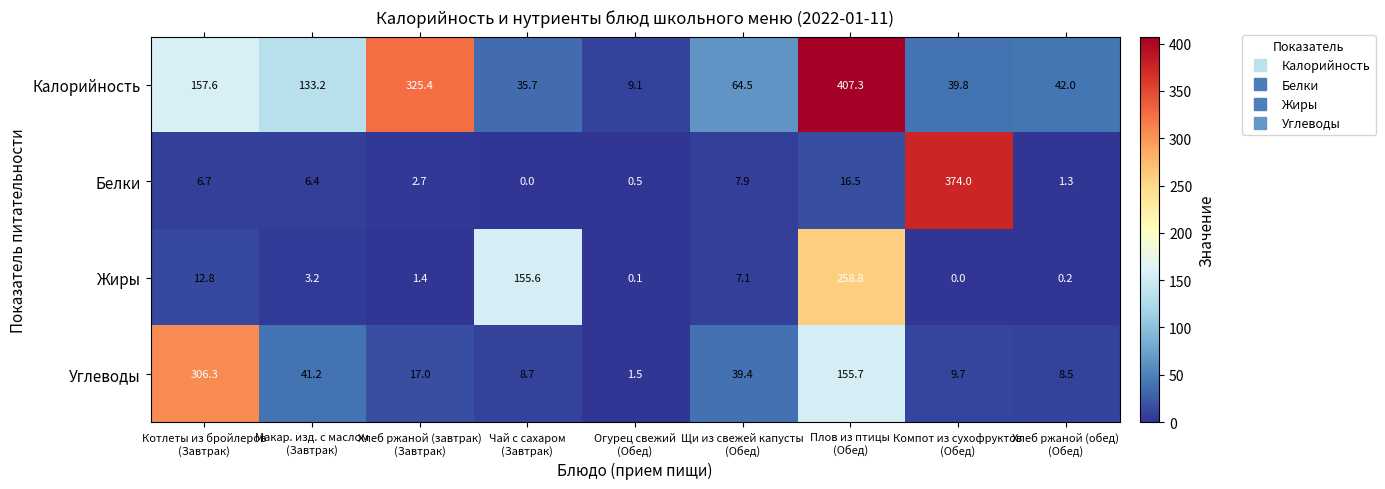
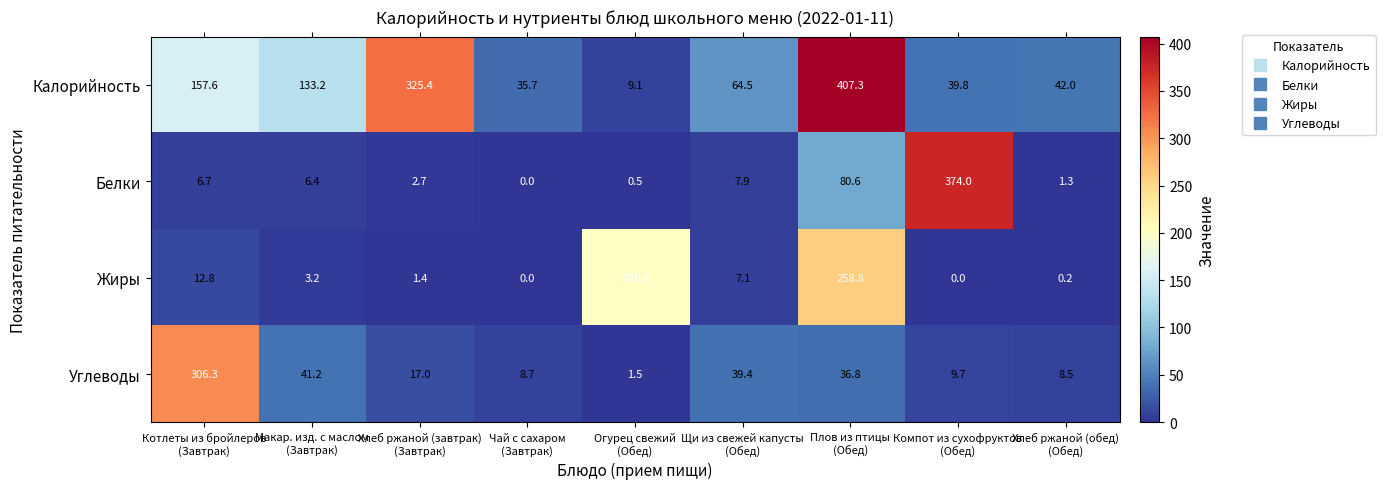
  {
    "Калорийность": {
      "Котлеты из бройлеров (Завтрак)": 157.6,
      "Макар. изд. с маслом (Завтрак)": 133.2,
      "Хлеб ржаной (завтрак) (Завтрак)": 325.4,
      "Чай с сахаром (Завтрак)": 35.7,
      "Огурец свежий (Обед)": 9.1,
      "Щи из свежей капусты (Обед)": 64.5,
      "Плов из птицы (Обед)": 407.3,
      "Компот из сухофруктов (Обед)": 39.8,
      "Хлеб ржаной (обед) (Обед)": 42.0
    },
    "Белки": {
      "Котлеты из бройлеров (Завтрак)": 6.7,
      "Макар. изд. с маслом (Завтрак)": 6.4,
      "Хлеб ржаной (завтрак) (Завтрак)": 2.7,
      "Чай с сахаром (Завтрак)": 0.0,
      "Огурец свежий (Обед)": 0.5,
      "Щи из свежей капусты (Обед)": 7.9,
-     "Плов из птицы (Обед)": 16.5,
+     "Плов из птицы (Обед)": 80.6,
      "Компот из сухофруктов (Обед)": 374.0,
      "Хлеб ржаной (обед) (Обед)": 1.3
    },
    "Жиры": {
      "Котлеты из бройлеров (Завтрак)": 12.8,
      "Макар. изд. с маслом (Завтрак)": 3.2,
      "Хлеб ржаной (завтрак) (Завтрак)": 1.4,
-     "Чай с сахаром (Завтрак)": 155.6,
-     "Огурец свежий (Обед)": 0.1,
+     "Чай с сахаром (Завтрак)": 0.0,
+     "Огурец свежий (Обед)": 201.8,
      "Щи из свежей капусты (Обед)": 7.1,
      "Плов из птицы (Обед)": 258.8,
      "Компот из сухофруктов (Обед)": 0.0,
      "Хлеб ржаной (обед) (Обед)": 0.2
    },
    "Углеводы": {
      "Котлеты из бройлеров (Завтрак)": 306.3,
      "Макар. изд. с маслом (Завтрак)": 41.2,
      "Хлеб ржаной (завтрак) (Завтрак)": 17.0,
      "Чай с сахаром (Завтрак)": 8.7,
      "Огурец свежий (Обед)": 1.5,
      "Щи из свежей капусты (Обед)": 39.4,
-     "Плов из птицы (Обед)": 155.7,
+     "Плов из птицы (Обед)": 36.8,
      "Компот из сухофруктов (Обед)": 9.7,
      "Хлеб ржаной (обед) (Обед)": 8.5
    }
  }
